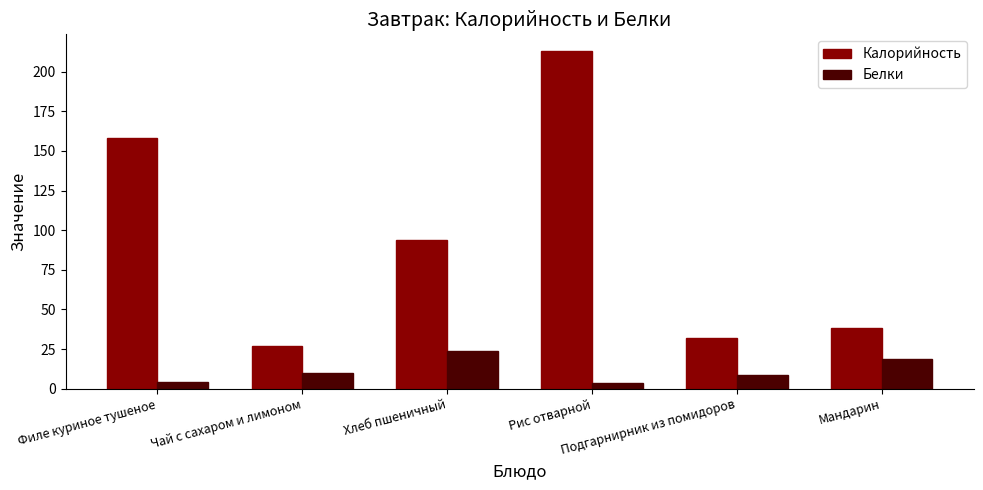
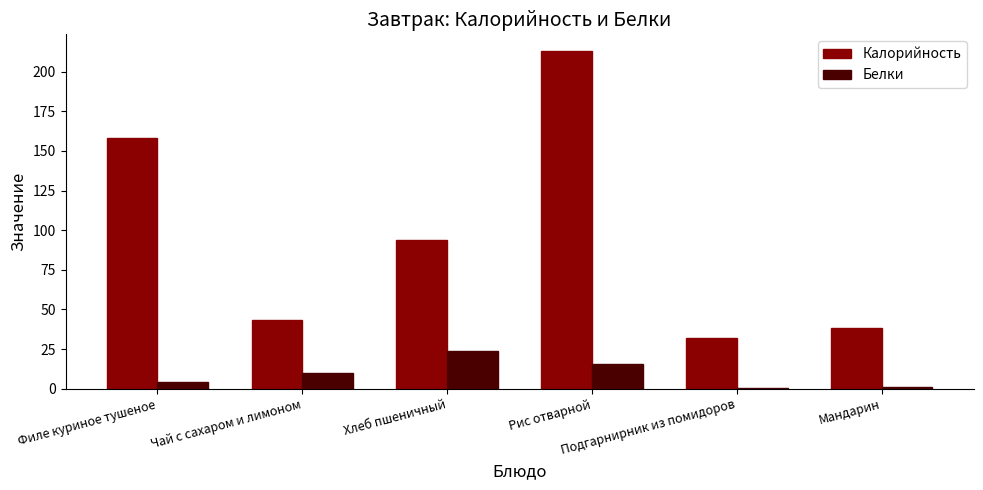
  {
    "Калорийность": {
      "Филе куриное тушеное": 158,
-     "Чай с сахаром и лимоном": 27,
+     "Чай с сахаром и лимоном": 43,
      "Хлеб пшеничный": 94,
      "Рис отварной": 213,
      "Подгарнирник из помидоров": 32,
      "Мандарин": 38
    },
    "Белки": {
      "Филе куриное тушеное": 4,
      "Чай с сахаром и лимоном": 10,
      "Хлеб пшеничный": 24,
-     "Рис отварной": 4,
-     "Подгарнирник из помидоров": 9,
-     "Мандарин": 19
+     "Рис отварной": 16,
+     "Подгарнирник из помидоров": 0,
+     "Мандарин": 1
    }
  }
